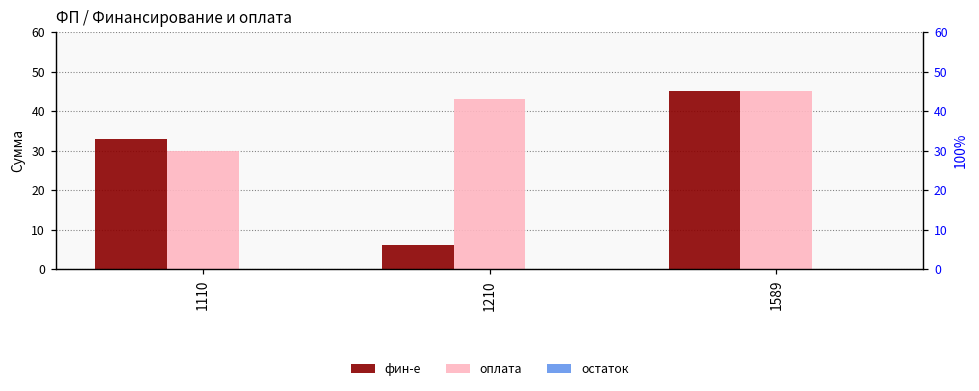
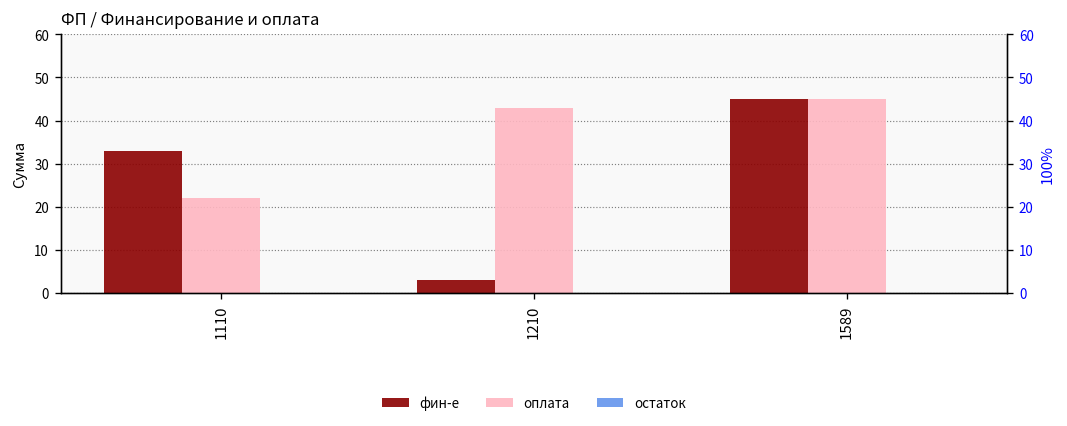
  {
    "фин-е": {
      "1110": 33,
-     "1210": 6,
+     "1210": 3,
      "1589": 45
    },
    "оплата": {
-     "1110": 30,
+     "1110": 22,
      "1210": 43,
      "1589": 45
    },
    "остаток": {
      "1110": 0,
      "1210": 0,
      "1589": 0
    }
  }
